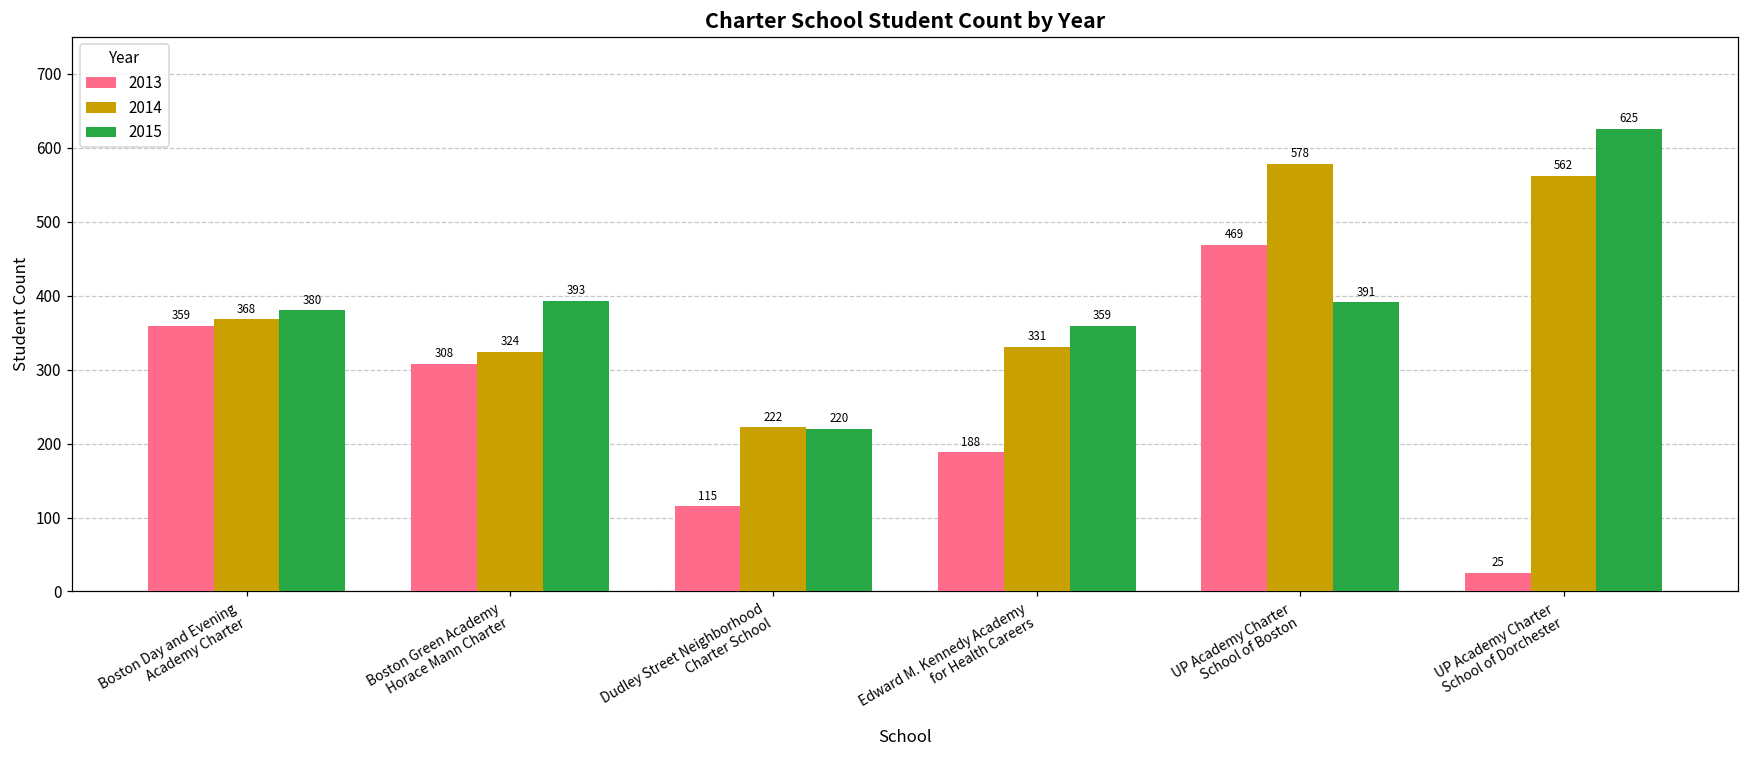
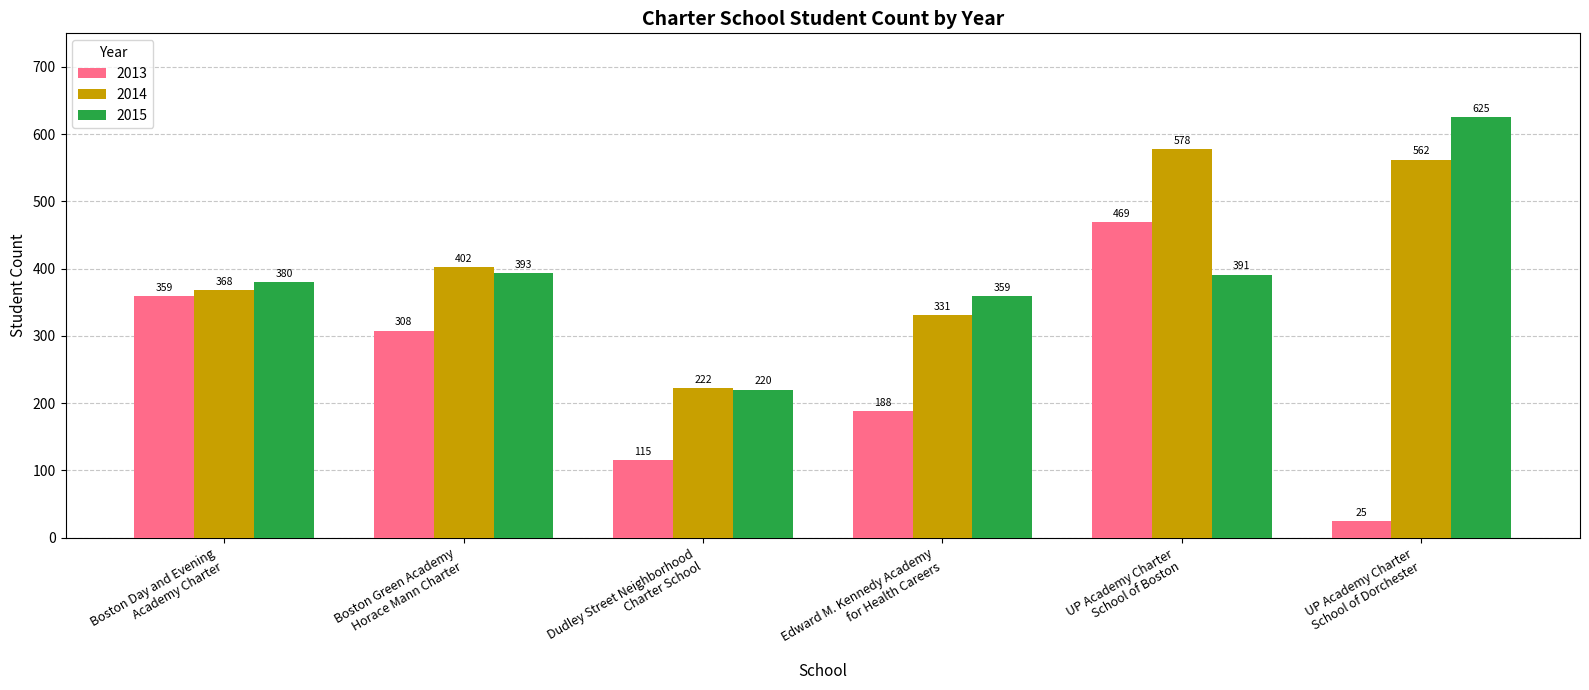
  {
    "2013": {
      "Boston Day and Evening Academy Charter": 359,
      "Boston Green Academy Horace Mann Charter": 308,
      "Dudley Street Neighborhood Charter School": 115,
      "Edward M. Kennedy Academy for Health Careers": 188,
      "UP Academy Charter School of Boston": 469,
      "UP Academy Charter School of Dorchester": 25
    },
    "2014": {
      "Boston Day and Evening Academy Charter": 368,
-     "Boston Green Academy Horace Mann Charter": 324,
+     "Boston Green Academy Horace Mann Charter": 402,
      "Dudley Street Neighborhood Charter School": 222,
      "Edward M. Kennedy Academy for Health Careers": 331,
      "UP Academy Charter School of Boston": 578,
      "UP Academy Charter School of Dorchester": 562
    },
    "2015": {
      "Boston Day and Evening Academy Charter": 380,
      "Boston Green Academy Horace Mann Charter": 393,
      "Dudley Street Neighborhood Charter School": 220,
      "Edward M. Kennedy Academy for Health Careers": 359,
      "UP Academy Charter School of Boston": 391,
      "UP Academy Charter School of Dorchester": 625
    }
  }
